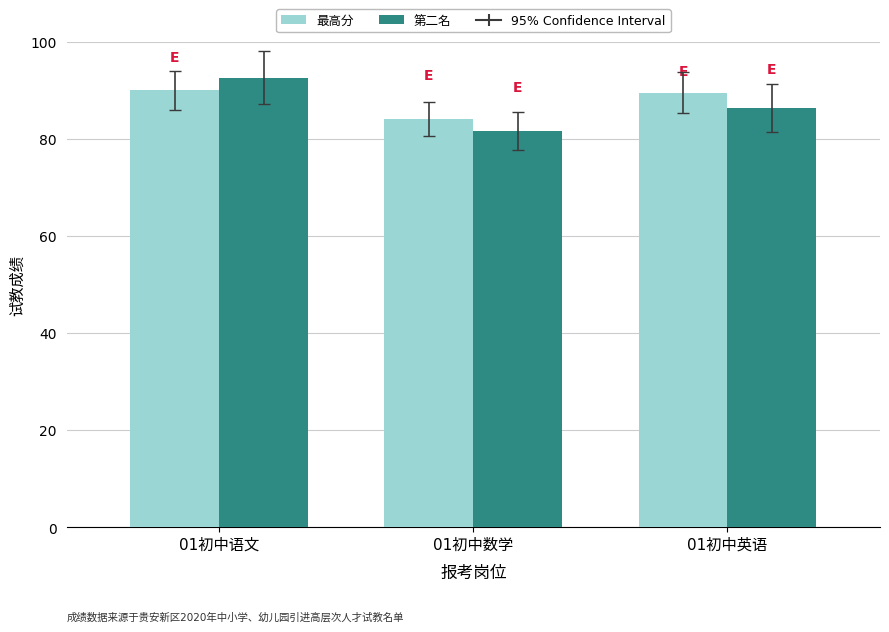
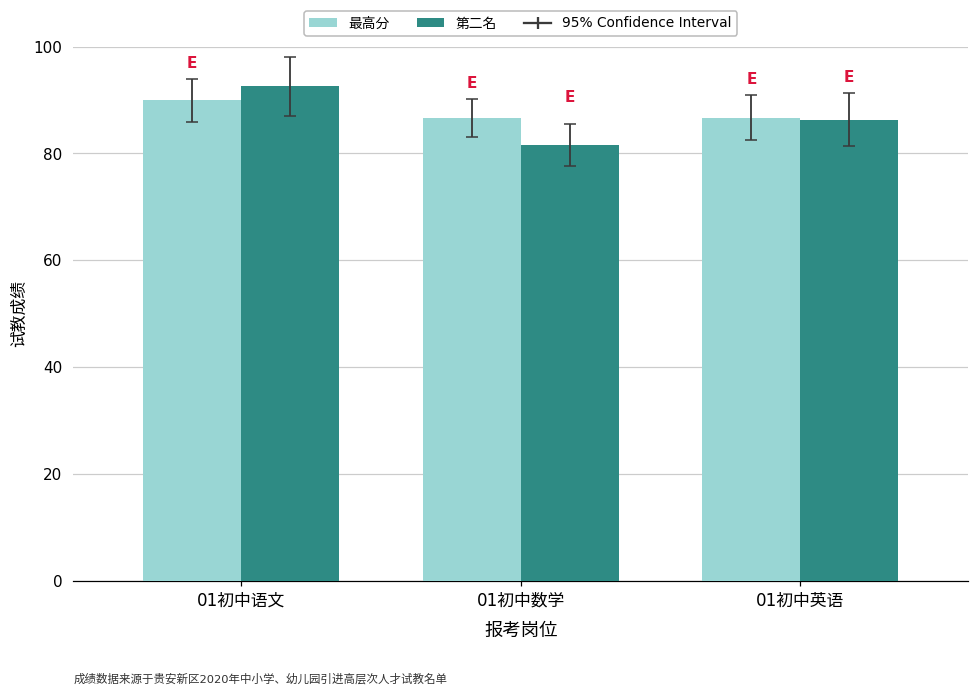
  {
    "最高分": {
      "01初中语文": 90,
-     "01初中数学": 84,
-     "01初中英语": 90
+     "01初中数学": 87,
+     "01初中英语": 87
    },
    "第二名": {
      "01初中语文": 93,
      "01初中数学": 82,
      "01初中英语": 86
    }
  }
